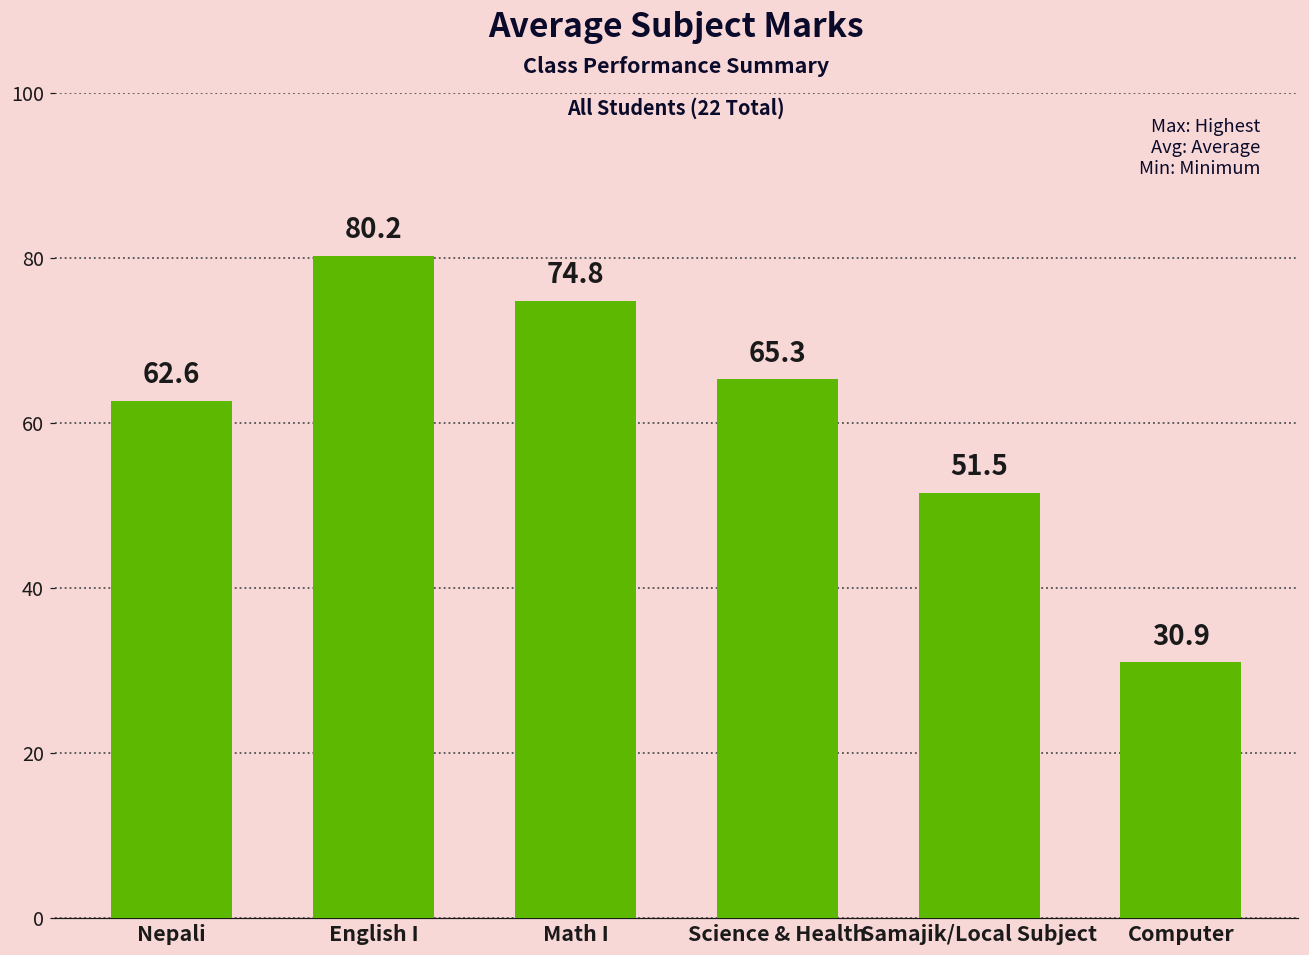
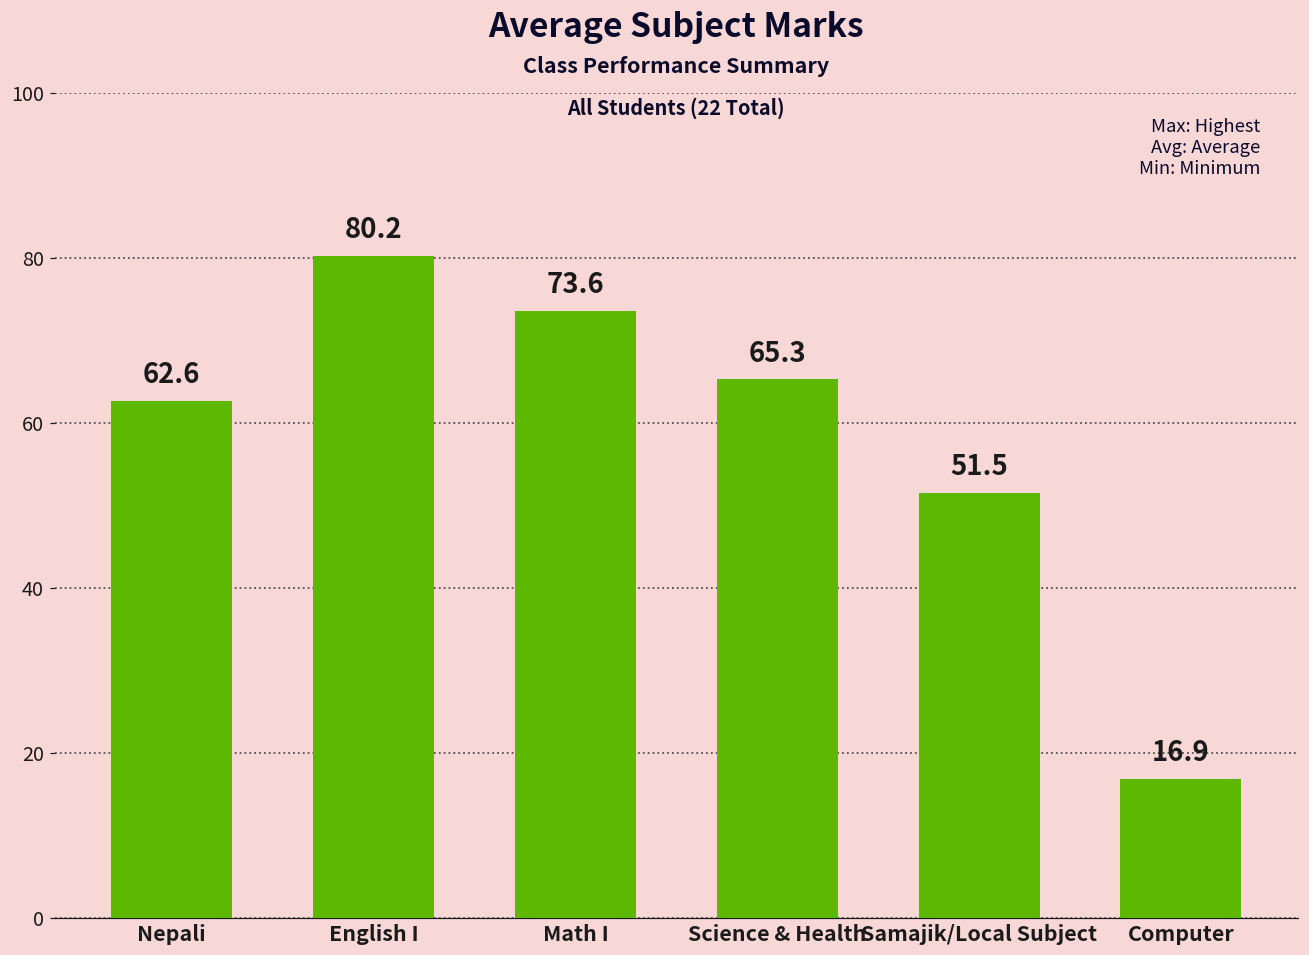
  {
    "Nepali": 62.6,
    "English I": 80.2,
-   "Math I": 74.8,
+   "Math I": 73.6,
    "Science & Health": 65.3,
    "Samajik/Local Subject": 51.5,
-   "Computer": 30.9
+   "Computer": 16.9
  }
